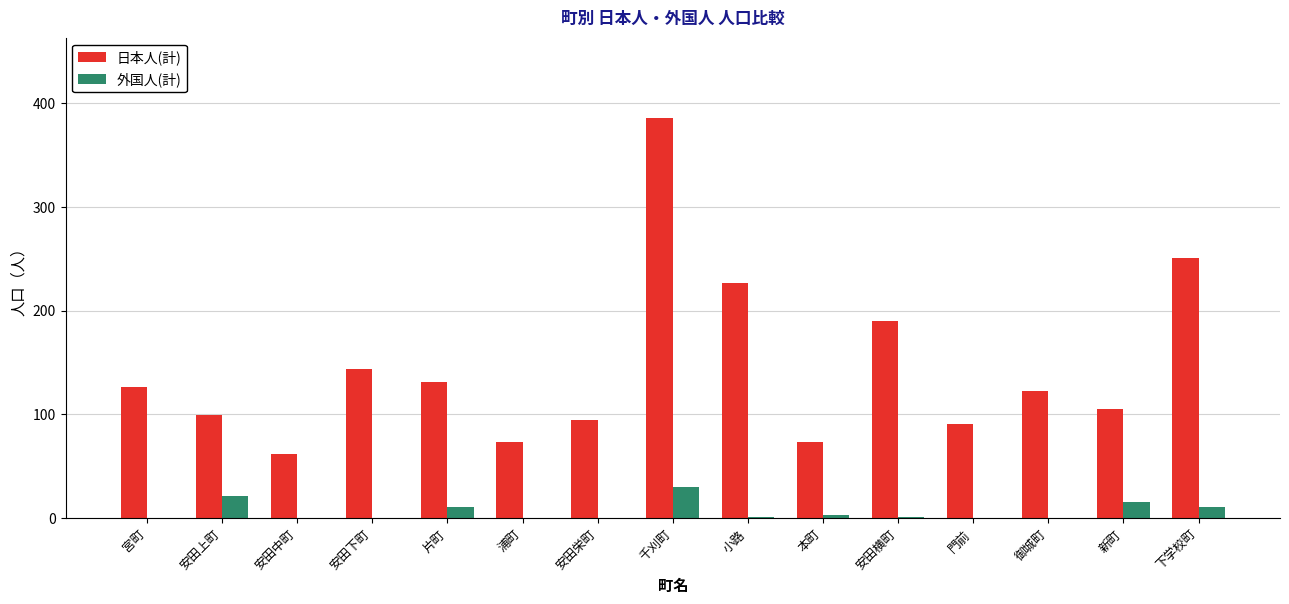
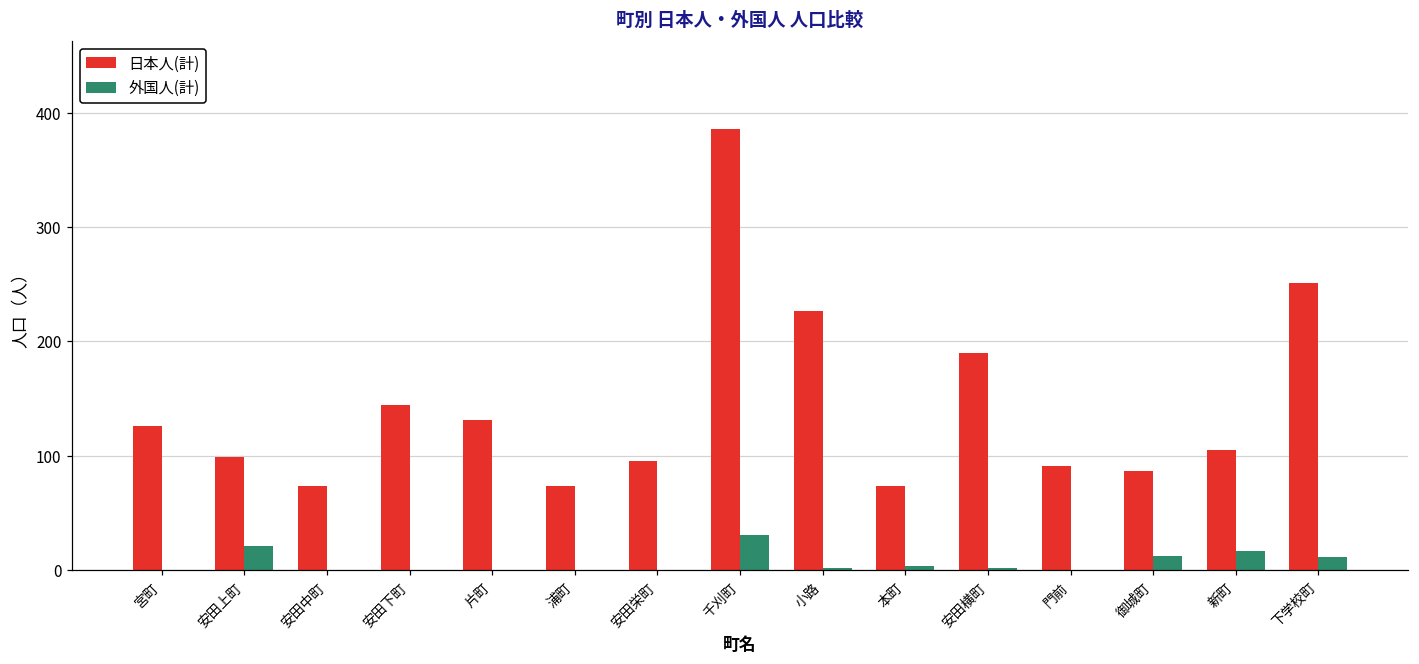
  {
    "日本人(計)": {
      "宮町": 126,
      "安田上町": 99,
-     "安田中町": 62,
+     "安田中町": 73,
      "安田下町": 144,
      "片町": 131,
      "浦町": 73,
      "安田栄町": 95,
      "千刈町": 386,
      "小路": 227,
      "本町": 73,
      "安田横町": 190,
      "門前": 91,
-     "御城町": 123,
+     "御城町": 86,
      "新町": 105,
      "下学校町": 251
    },
    "外国人(計)": {
      "宮町": 0,
      "安田上町": 21,
      "安田中町": 0,
      "安田下町": 0,
-     "片町": 11,
+     "片町": 0,
      "浦町": 0,
      "安田栄町": 0,
      "千刈町": 30,
      "本町": 3,
      "門前": 0,
-     "御城町": 0,
+     "御城町": 12,
      "新町": 16,
      "下学校町": 11
    }
  }
